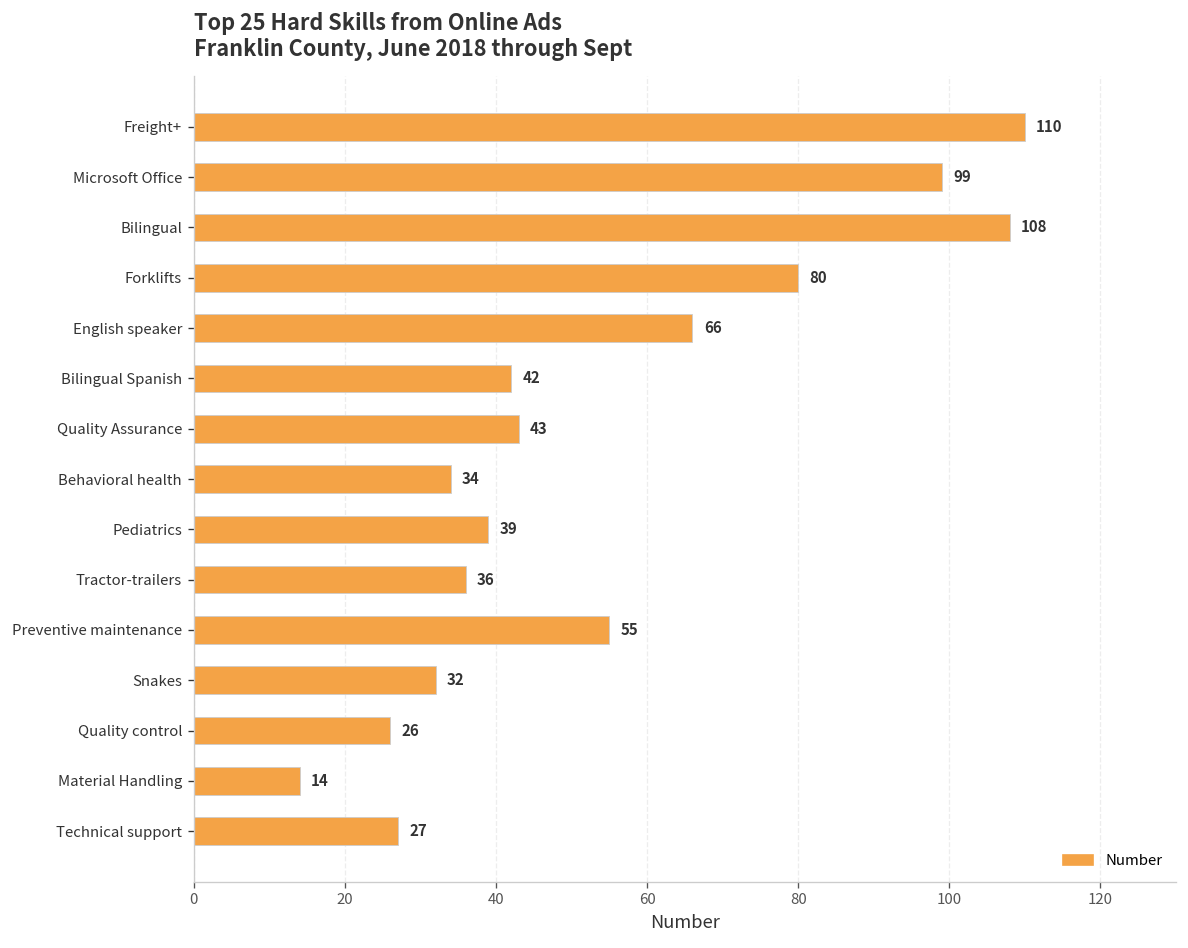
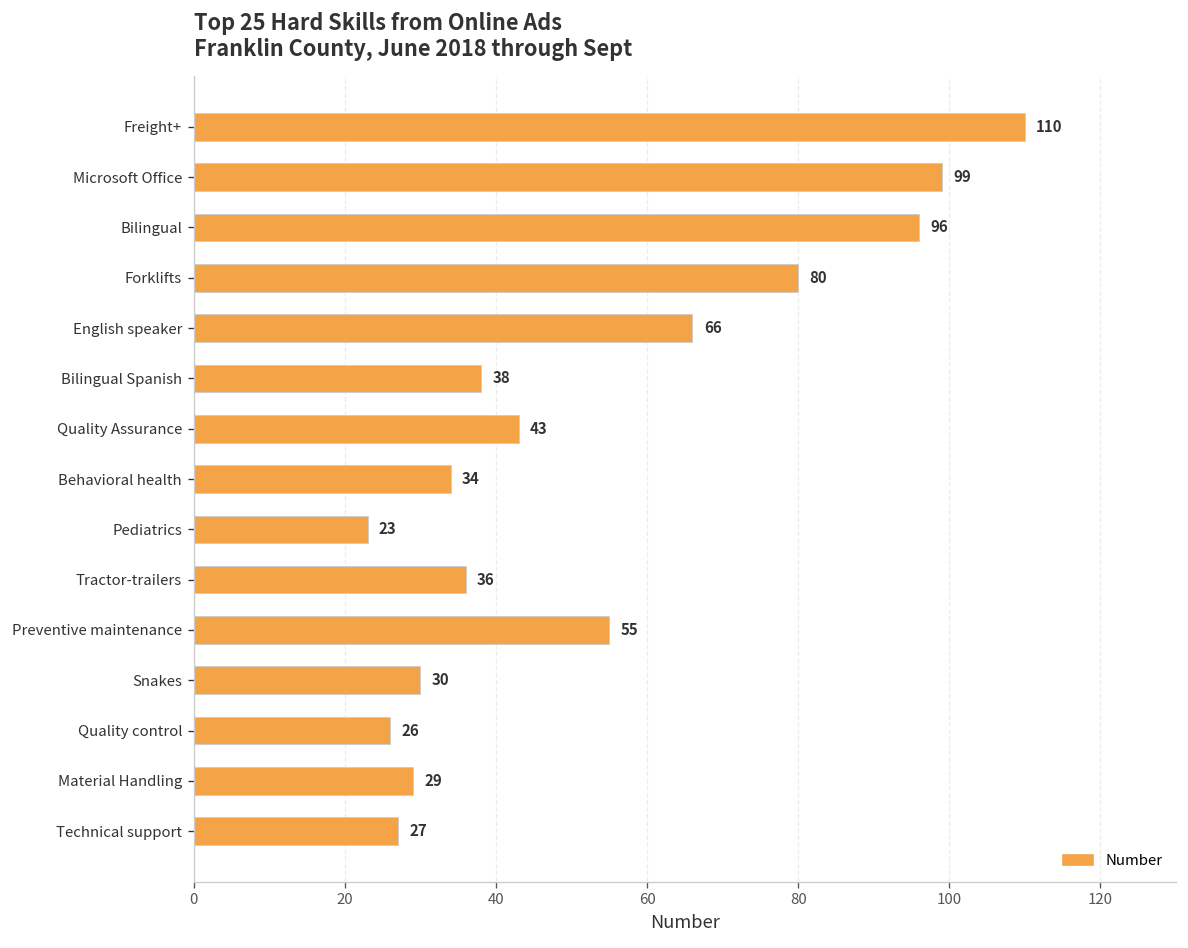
  {
    "Freight+": 110,
    "Microsoft Office": 99,
-   "Bilingual": 108,
+   "Bilingual": 96,
    "Forklifts": 80,
    "English speaker": 66,
-   "Bilingual Spanish": 42,
+   "Bilingual Spanish": 38,
    "Quality Assurance": 43,
    "Behavioral health": 34,
-   "Pediatrics": 39,
+   "Pediatrics": 23,
    "Tractor-trailers": 36,
    "Preventive maintenance": 55,
-   "Snakes": 32,
+   "Snakes": 30,
    "Quality control": 26,
-   "Material Handling": 14,
+   "Material Handling": 29,
    "Technical support": 27
  }
